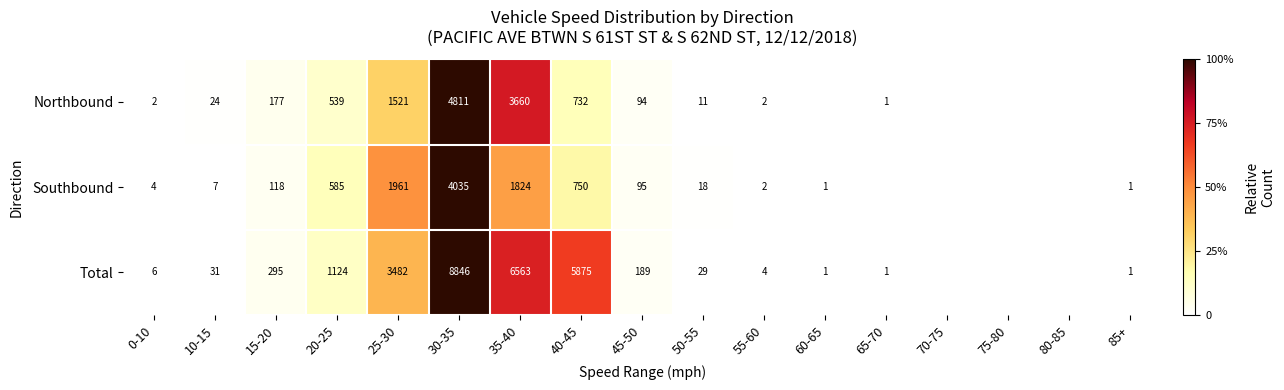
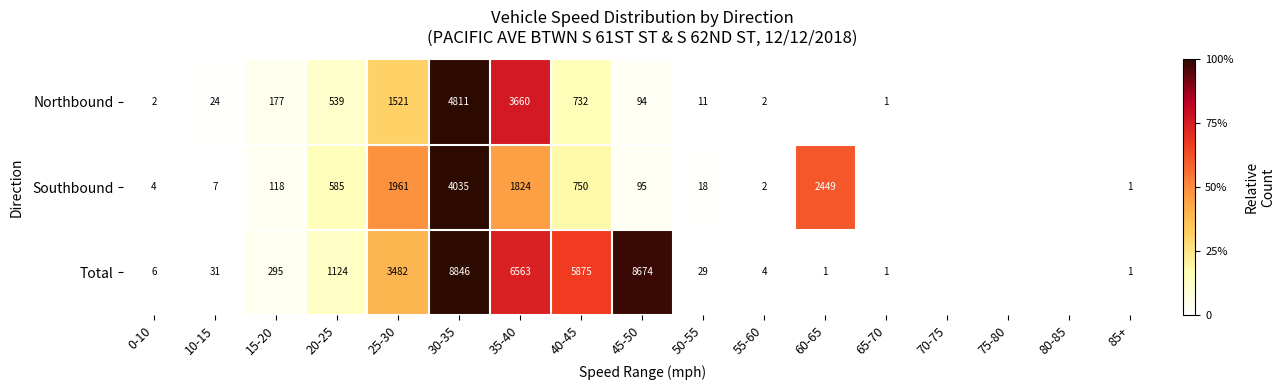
  {
    "Northbound": {
      "0-10": 2,
      "10-15": 24,
      "15-20": 177,
      "20-25": 539,
      "25-30": 1521,
      "30-35": 4811,
      "35-40": 3660,
      "40-45": 732,
      "45-50": 94,
      "50-55": 11,
      "55-60": 2,
      "65-70": 1
    },
    "Southbound": {
      "0-10": 4,
      "10-15": 7,
      "15-20": 118,
      "20-25": 585,
      "25-30": 1961,
      "30-35": 4035,
      "35-40": 1824,
      "40-45": 750,
      "45-50": 95,
      "50-55": 18,
      "55-60": 2,
-     "60-65": 1,
+     "60-65": 2449,
      "85+": 1
    },
    "Total": {
      "0-10": 6,
      "10-15": 31,
      "15-20": 295,
      "20-25": 1124,
      "25-30": 3482,
      "30-35": 8846,
      "35-40": 6563,
      "40-45": 5875,
-     "45-50": 189,
+     "45-50": 8674,
      "50-55": 29,
      "55-60": 4,
      "60-65": 1,
      "65-70": 1,
      "85+": 1
    }
  }
